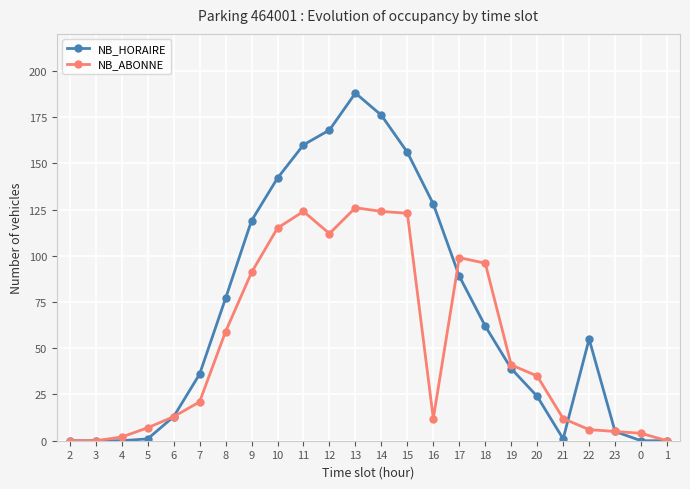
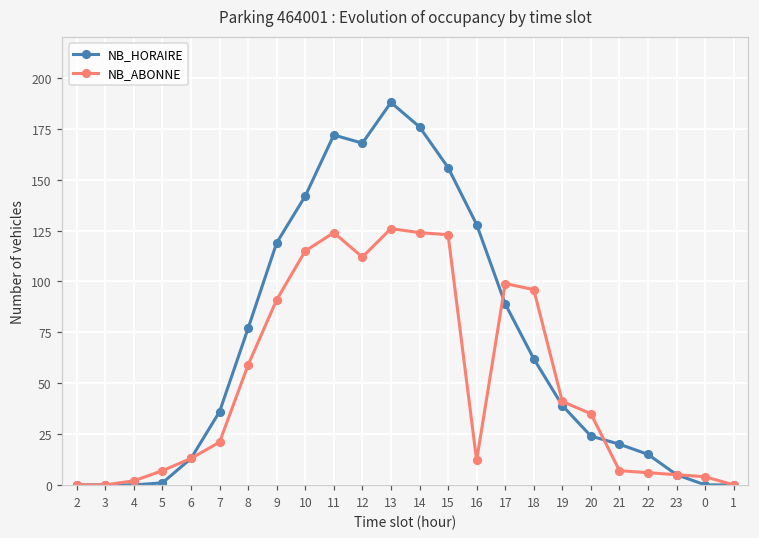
  {
    "NB_HORAIRE": {
      "4": 0,
      "5": 1,
      "7": 36,
      "8": 77,
      "9": 119,
      "10": 142,
-     "11": 160,
+     "11": 172,
      "12": 168,
      "13": 188,
      "14": 176,
      "15": 156,
      "16": 128,
      "17": 89,
      "18": 62,
      "19": 39,
      "20": 24,
-     "21": 1,
-     "22": 55,
+     "21": 20,
+     "22": 15,
      "0": 0
    },
    "NB_ABONNE": {
      "4": 2,
      "5": 7,
      "7": 21,
      "8": 59,
      "9": 91,
      "10": 115,
      "11": 124,
      "12": 112,
      "13": 126,
      "14": 124,
      "15": 123,
      "16": 12,
      "17": 99,
      "18": 96,
      "19": 41,
      "20": 35,
-     "21": 12,
+     "21": 7,
      "22": 6,
      "0": 4
    }
  }
